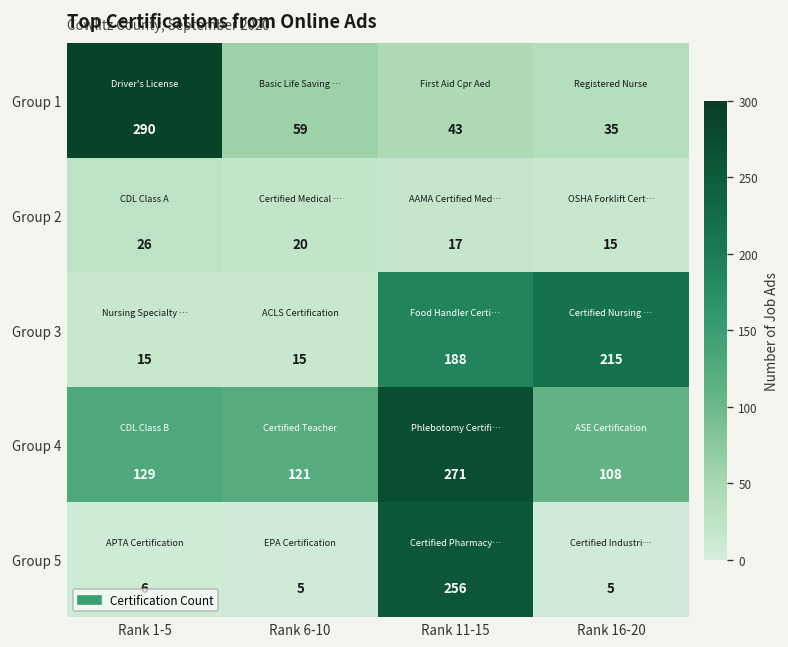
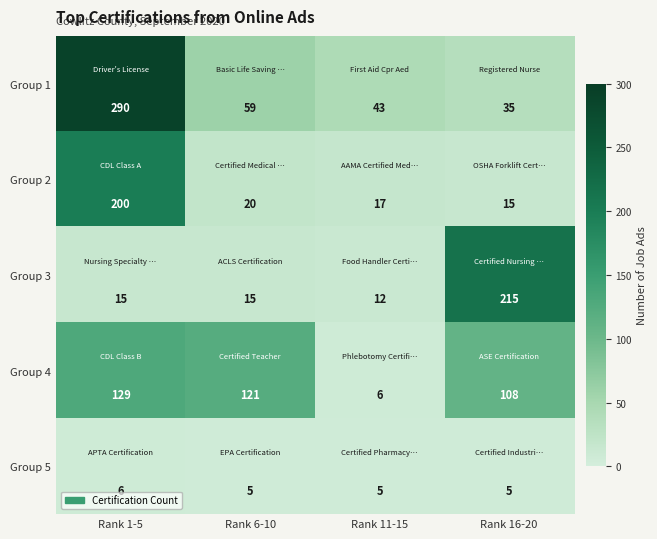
  {
    "Group 2": {
-     "Rank 1-5": 26
+     "Rank 1-5": 200
    },
    "Group 3": {
-     "Rank 11-15": 188
+     "Rank 11-15": 12
    },
    "Group 4": {
-     "Rank 11-15": 271
+     "Rank 11-15": 6
    },
    "Group 5": {
-     "Rank 11-15": 256
+     "Rank 11-15": 5
    }
  }
